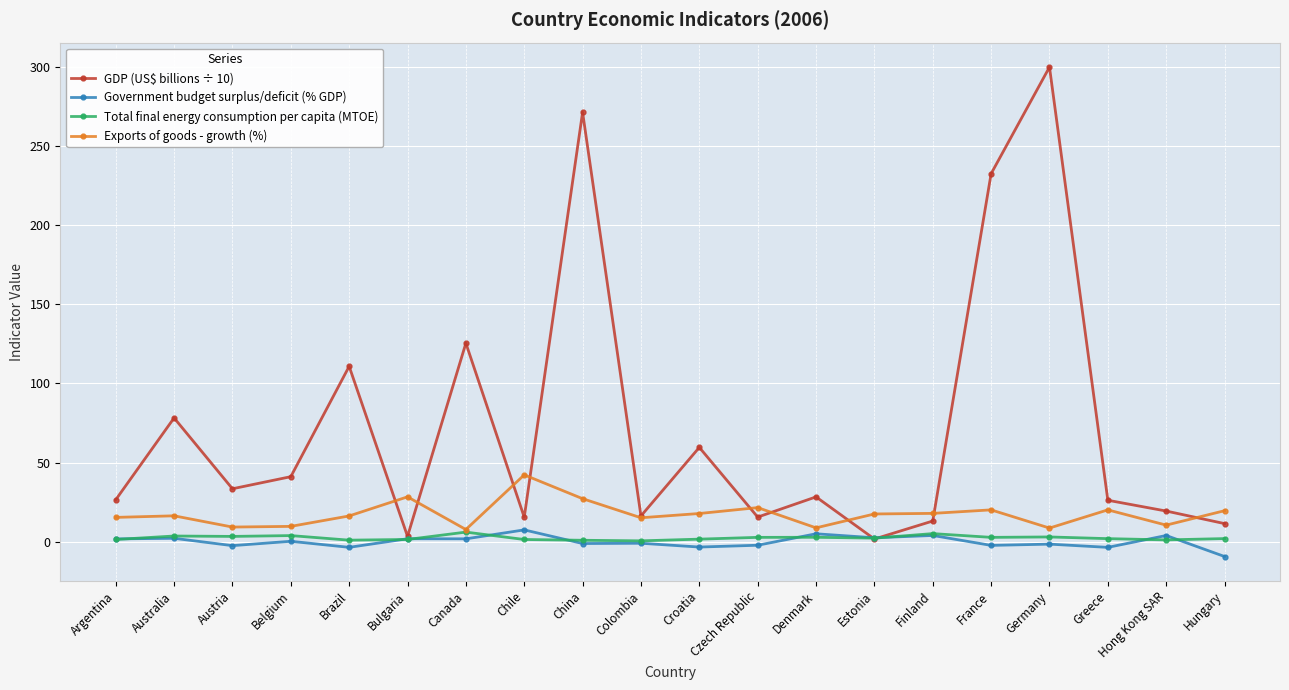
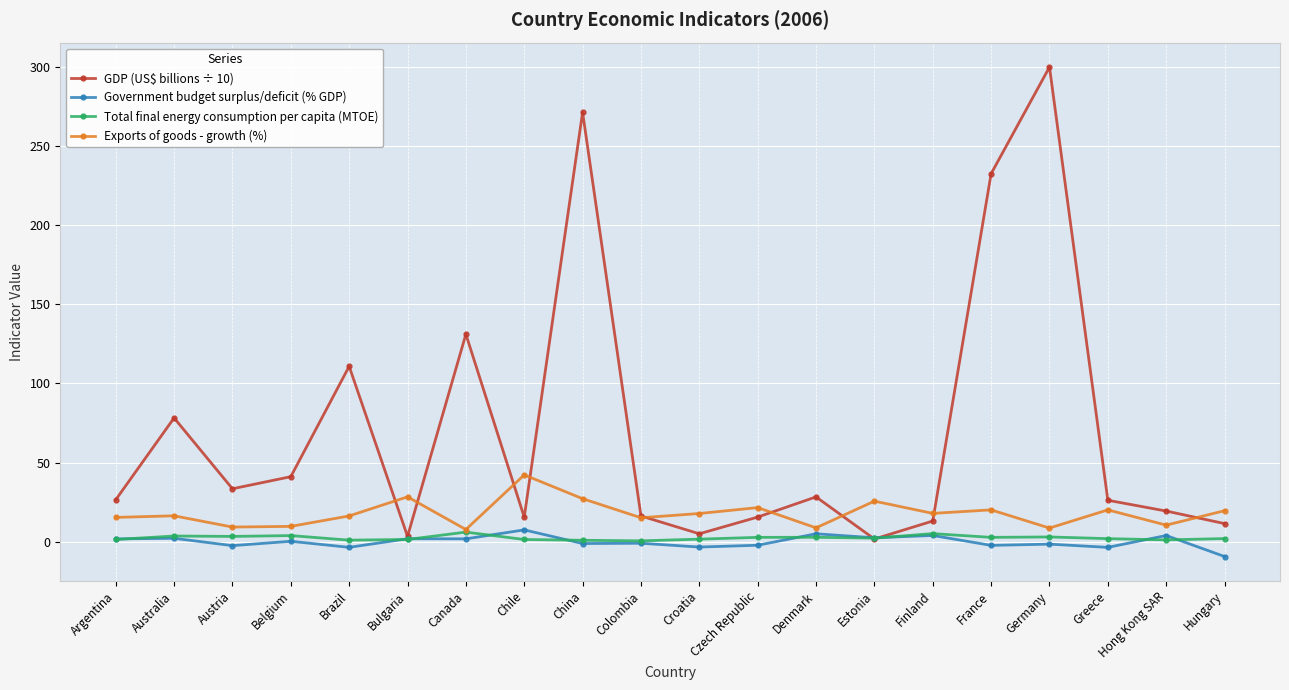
  {
    "GDP (US$ billions ÷ 10)": {
      "Argentina": 26,
      "Australia": 78,
      "Austria": 33,
      "Belgium": 41,
      "Brazil": 111,
-     "Canada": 125,
+     "Canada": 131,
      "Chile": 15,
      "China": 271,
-     "Croatia": 60,
+     "Croatia": 5,
      "Czech Republic": 16,
      "Denmark": 28,
      "Finland": 13,
      "France": 232,
      "Germany": 300,
      "Greece": 26,
      "Hong Kong SAR": 19,
      "Hungary": 11
    },
    "Government budget surplus/deficit (% GDP)": {
      "Austria": -3,
      "Belgium": 0,
      "Brazil": -4,
      "Canada": 2,
      "Chile": 7,
      "China": -1,
      "Croatia": -3,
      "Czech Republic": -2,
      "Denmark": 5,
      "France": -2,
      "Germany": -2,
      "Greece": -4,
      "Hong Kong SAR": 4,
      "Hungary": -9
    },
    "Total final energy consumption per capita (MTOE)": {
      "Austria": 3,
      "Belgium": 4,
      "Brazil": 1,
      "Canada": 6,
      "Chile": 1,
      "China": 1,
      "Croatia": 2,
      "Czech Republic": 3,
      "Denmark": 3,
      "France": 3,
      "Germany": 3,
      "Greece": 2,
      "Hong Kong SAR": 1,
      "Hungary": 2
    },
    "Exports of goods - growth (%)": {
      "Argentina": 15,
      "Australia": 16,
      "Austria": 9,
      "Belgium": 10,
      "Brazil": 16,
      "Bulgaria": 28,
      "Canada": 8,
      "Chile": 42,
      "China": 27,
      "Croatia": 18,
      "Czech Republic": 22,
      "Denmark": 9,
-     "Estonia": 18,
+     "Estonia": 26,
      "Finland": 18,
      "France": 20,
      "Germany": 9,
      "Greece": 20,
      "Hong Kong SAR": 10,
      "Hungary": 20
    }
  }
